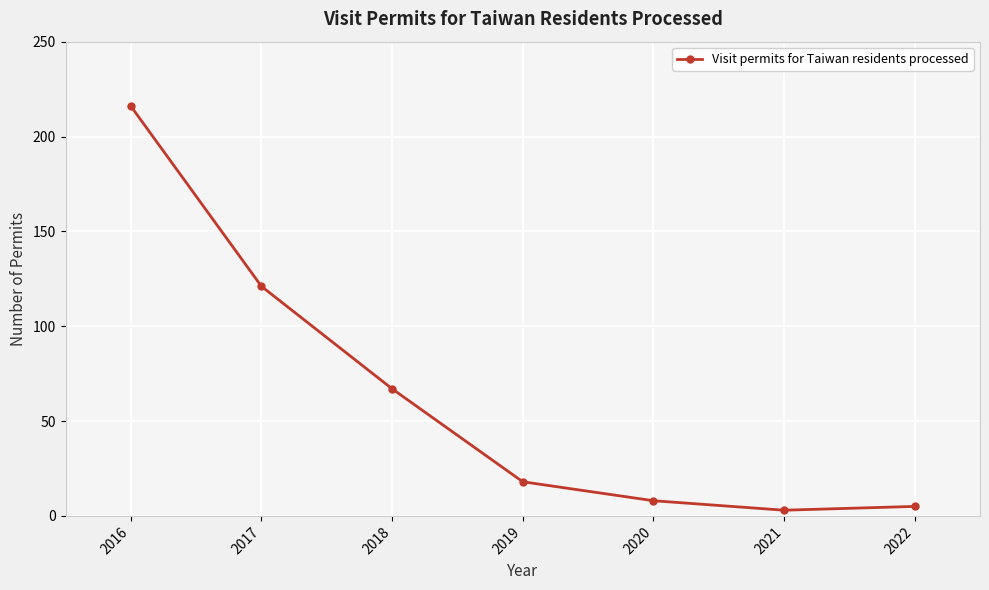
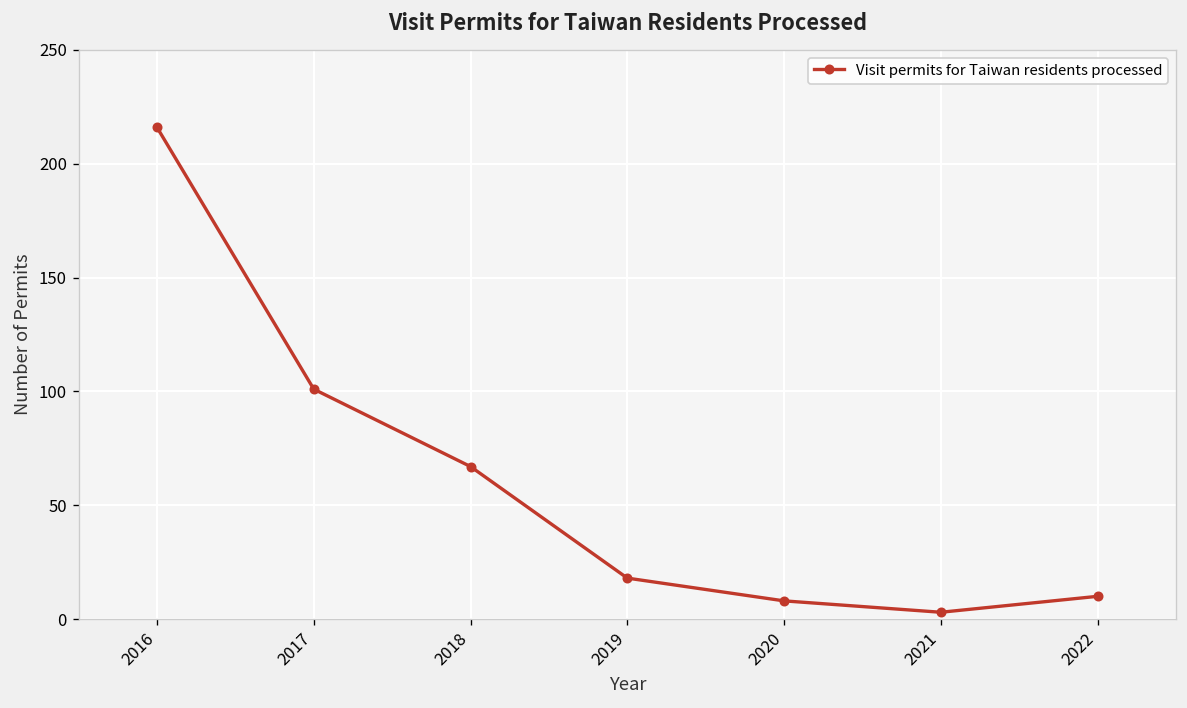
  {
    "2016": 216,
-   "2017": 121,
+   "2017": 101,
    "2018": 67,
    "2019": 18,
    "2020": 8,
    "2021": 3,
-   "2022": 5
+   "2022": 10
  }
